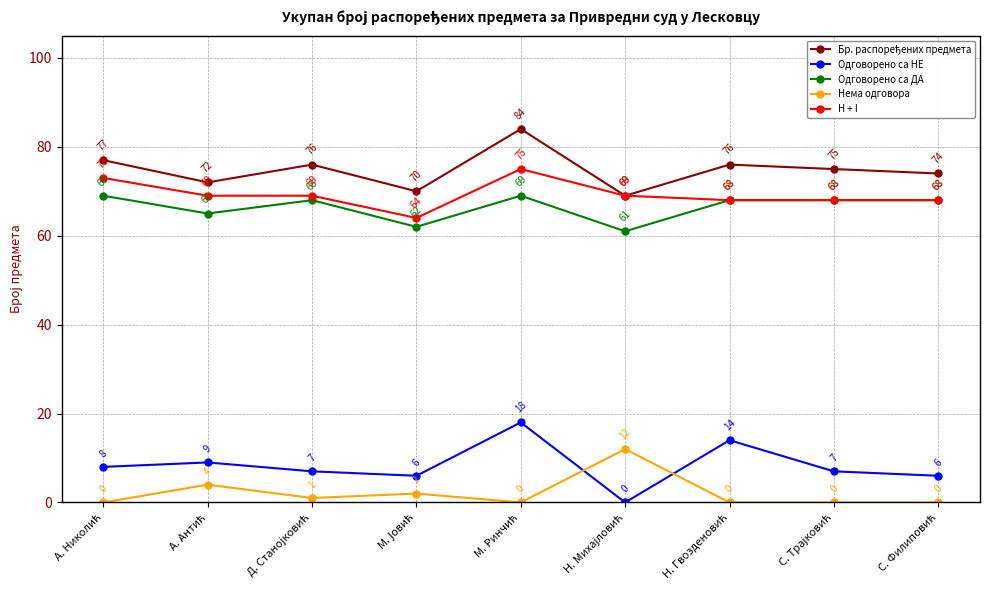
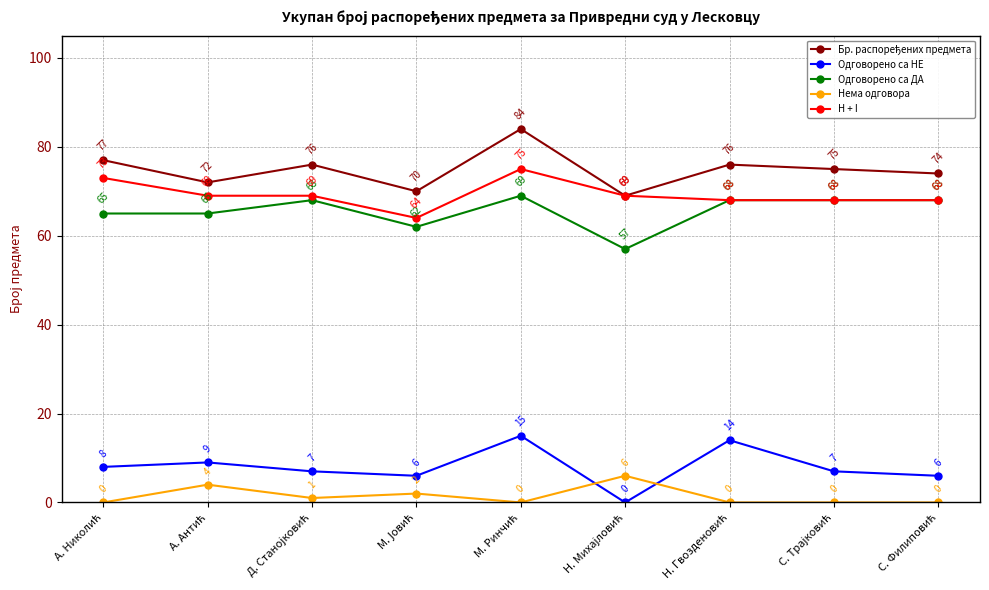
  {
    "Бр. распоређених предмета": {
      "А. Николић": 77,
      "А. Антић": 72,
      "Д. Станојковић": 76,
      "М. Јовић": 70,
      "М. Ринчић": 84,
      "Н. Гвозденовић": 76,
      "С. Трајковић": 75,
      "С. Филиповић": 74
    },
    "Одговорено са НЕ": {
      "А. Николић": 8,
      "А. Антић": 9,
      "Д. Станојковић": 7,
      "М. Јовић": 6,
-     "М. Ринчић": 18,
+     "М. Ринчић": 15,
      "Н. Михајловић": 0,
      "Н. Гвозденовић": 14,
      "С. Трајковић": 7,
      "С. Филиповић": 6
    },
    "Одговорено са ДА": {
-     "А. Николић": 69,
+     "А. Николић": 65,
      "М. Ринчић": 69,
-     "Н. Михајловић": 61
+     "Н. Михајловић": 57
    },
    "Нема одговора": {
      "А. Николић": 0,
      "А. Антић": 4,
      "Д. Станојковић": 1,
      "М. Ринчић": 0,
-     "Н. Михајловић": 12,
+     "Н. Михајловић": 6,
      "Н. Гвозденовић": 0,
      "С. Трајковић": 0,
      "С. Филиповић": 0
    },
    "H + I": {
      "М. Ринчић": 75
    }
  }
